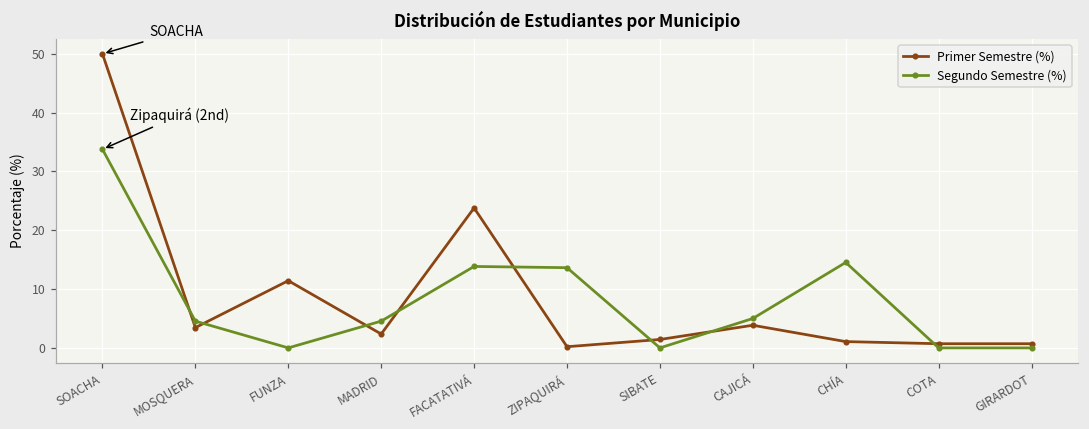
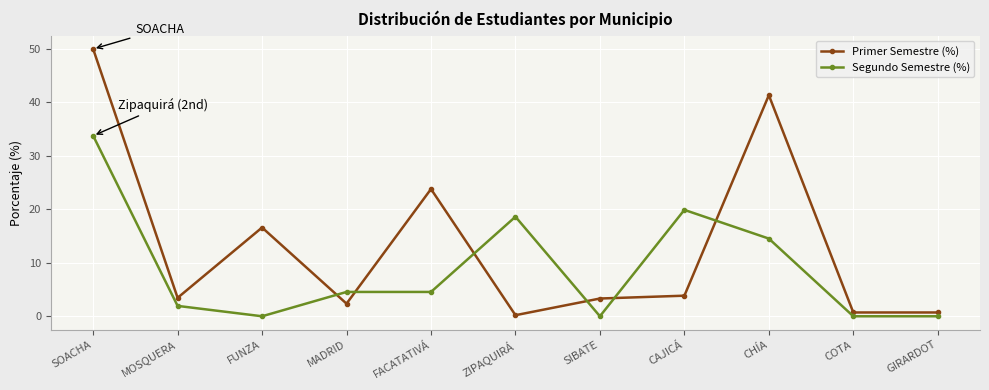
  {
    "Primer Semestre (%)": {
      "SOACHA": 50,
      "MOSQUERA": 3,
-     "FUNZA": 11,
+     "FUNZA": 17,
      "MADRID": 2,
      "FACATATIVÁ": 24,
      "ZIPAQUIRÁ": 0,
-     "SIBATE": 1,
+     "SIBATE": 3,
      "CAJICÁ": 4,
-     "CHÍA": 1,
+     "CHÍA": 41,
      "COTA": 1,
      "GIRARDOT": 1
    },
    "Segundo Semestre (%)": {
-     "MOSQUERA": 5,
+     "MOSQUERA": 2,
      "FUNZA": 0,
      "MADRID": 5,
-     "FACATATIVÁ": 14,
-     "ZIPAQUIRÁ": 14,
+     "FACATATIVÁ": 5,
+     "ZIPAQUIRÁ": 19,
      "SIBATE": 0,
-     "CAJICÁ": 5,
+     "CAJICÁ": 20,
      "CHÍA": 15,
      "COTA": 0,
      "GIRARDOT": 0
    }
  }
